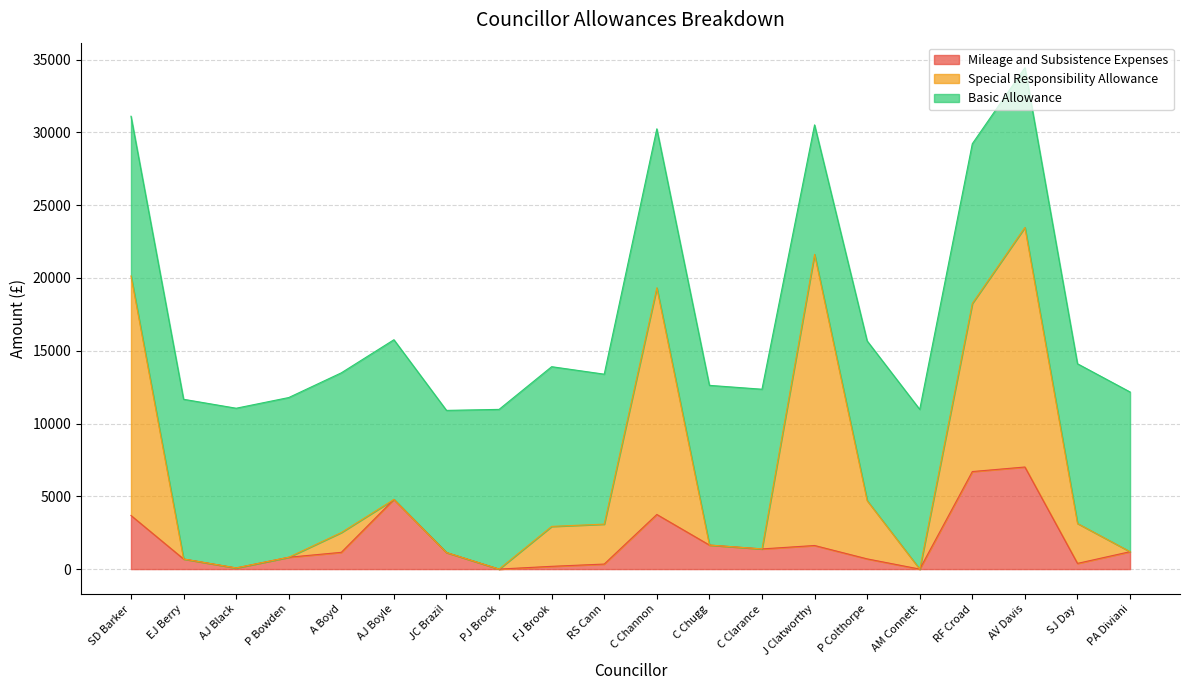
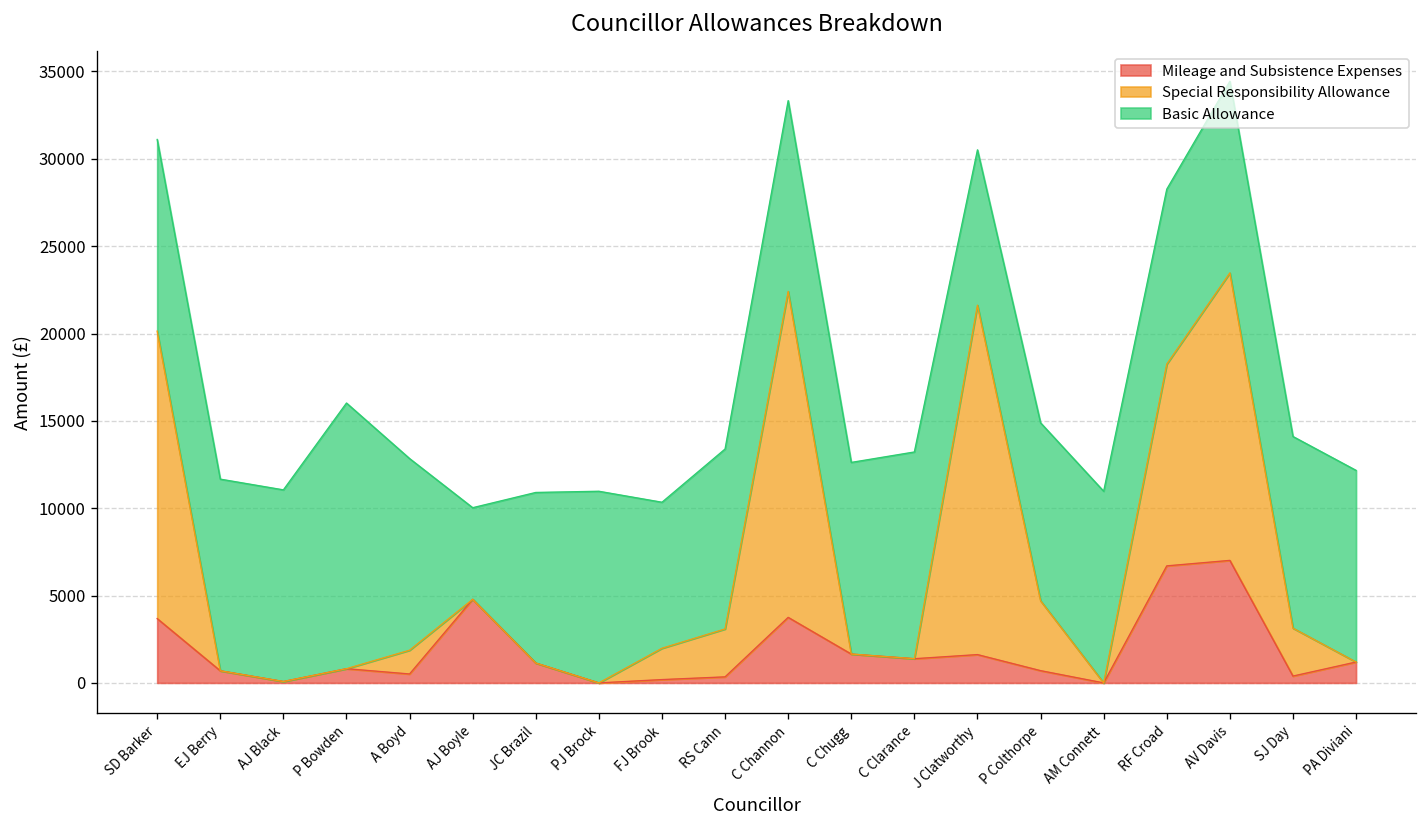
  {
    "Mileage and Subsistence Expenses": {
      "SD Barker": 3700,
-     "A Boyd": 1200,
+     "A Boyd": 500,
      "FJ Brook": 200,
      "RS Cann": 300,
      "C Channon": 3800,
      "J Clatworthy": 1600,
      "P Colthorpe": 700,
      "RF Croad": 6700,
      "AV Davis": 7000,
      "SJ Day": 400
    },
    "Special Responsibility Allowance": {
      "SD Barker": 16500,
      "A Boyd": 1400,
-     "FJ Brook": 2700,
+     "FJ Brook": 1800,
      "RS Cann": 2700,
-     "C Channon": 15600,
+     "C Channon": 18700,
      "J Clatworthy": 20000,
      "P Colthorpe": 4000,
      "RF Croad": 11500,
      "AV Davis": 16500,
      "SJ Day": 2700
    },
    "Basic Allowance": {
      "SD Barker": 11000,
      "EJ Berry": 11000,
      "AJ Black": 11000,
-     "P Bowden": 11000,
+     "P Bowden": 15200,
      "A Boyd": 11000,
-     "AJ Boyle": 11000,
+     "AJ Boyle": 5200,
      "JC Brazil": 9800,
      "PJ Brock": 11000,
-     "FJ Brook": 11000,
+     "FJ Brook": 8400,
      "RS Cann": 10300,
      "C Channon": 10900,
      "C Chugg": 11000,
-     "C Clarance": 11000,
+     "C Clarance": 11800,
      "J Clatworthy": 8900,
-     "P Colthorpe": 11000,
+     "P Colthorpe": 10200,
      "AM Connett": 11000,
-     "RF Croad": 11000,
+     "RF Croad": 10000,
      "SJ Day": 11000,
      "PA Diviani": 11000
    }
  }
